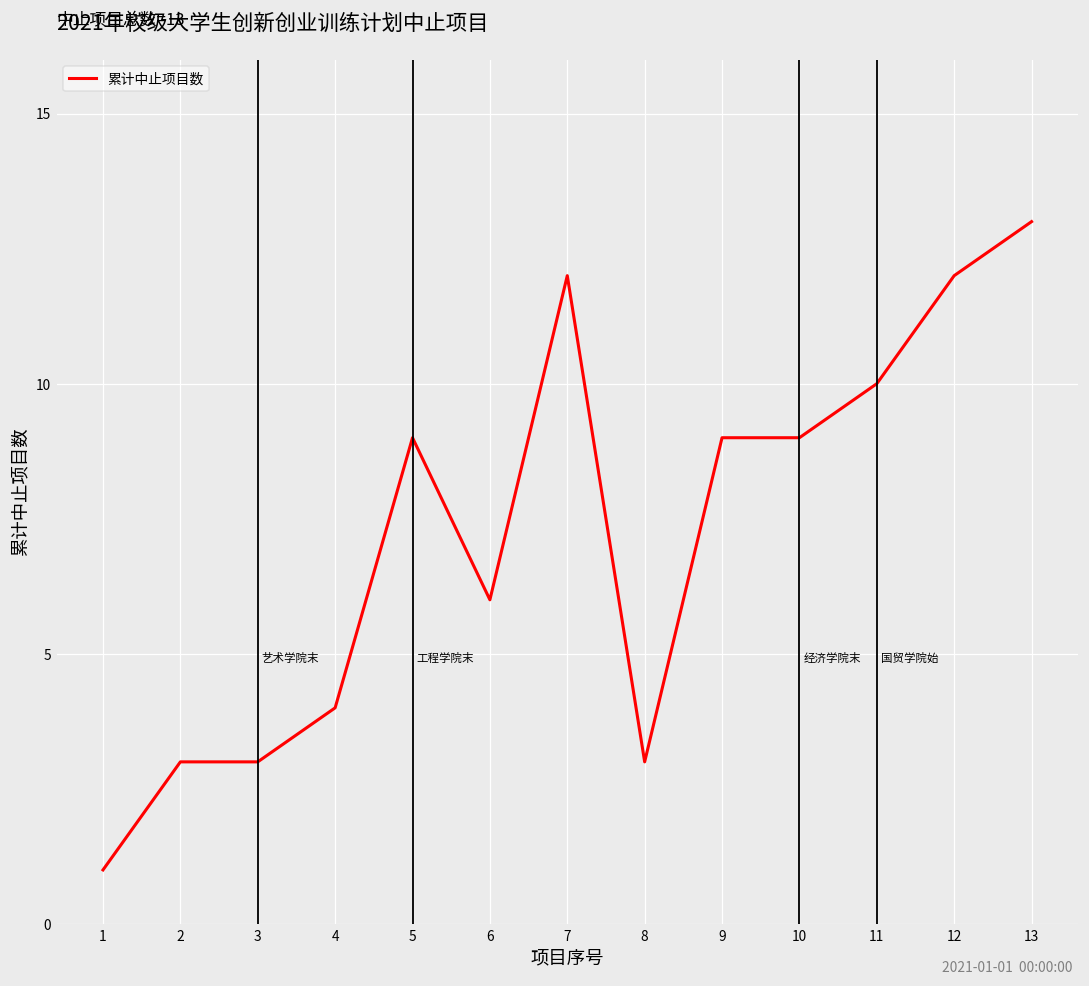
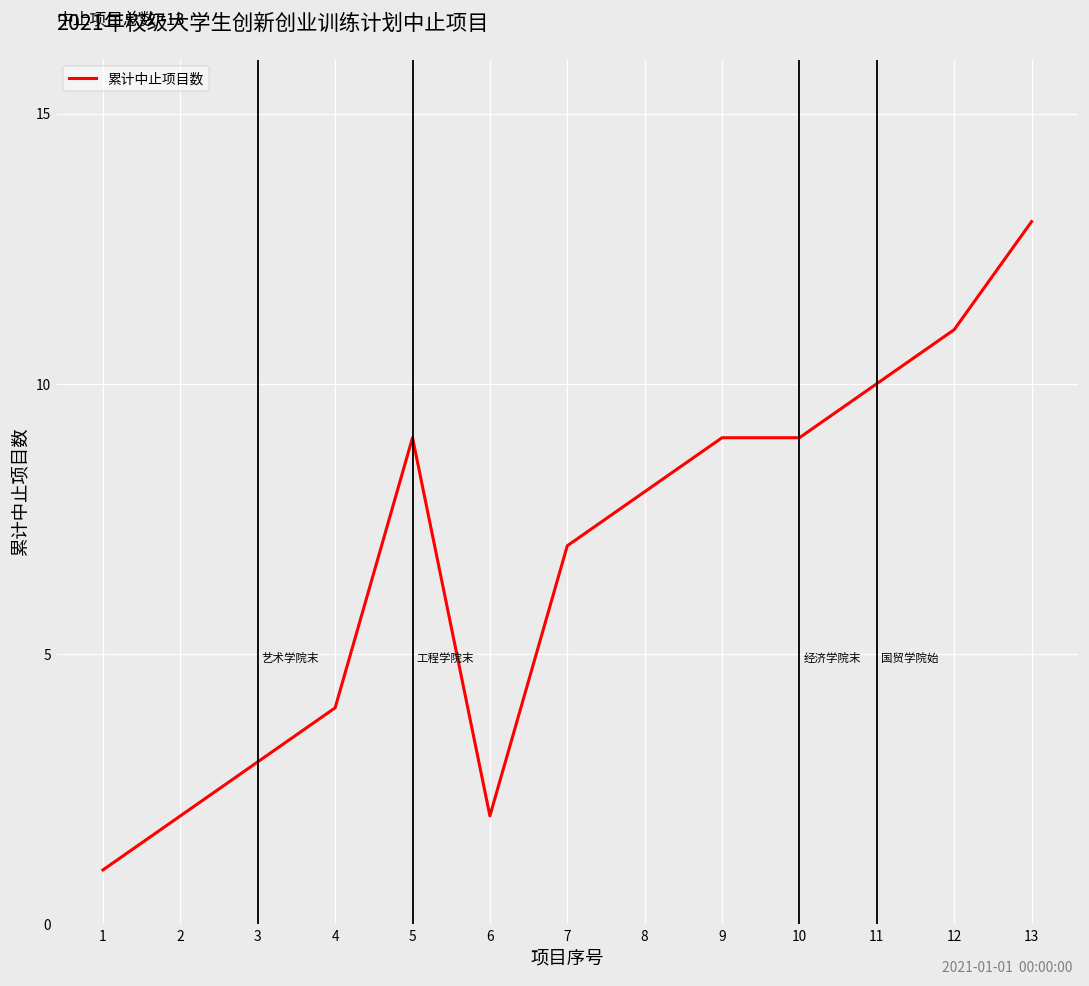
  {
    "1": 1,
-   "2": 3,
+   "2": 2,
    "3": 3,
    "4": 4,
    "5": 9,
-   "6": 6,
-   "7": 12,
-   "8": 3,
+   "6": 2,
+   "7": 7,
+   "8": 8,
    "9": 9,
    "10": 9,
    "11": 10,
-   "12": 12,
+   "12": 11,
    "13": 13
  }
